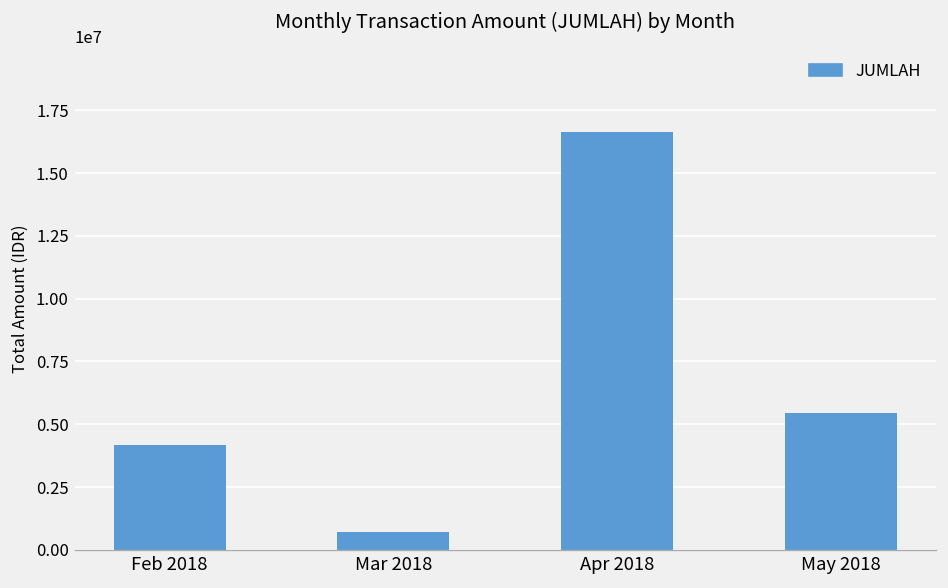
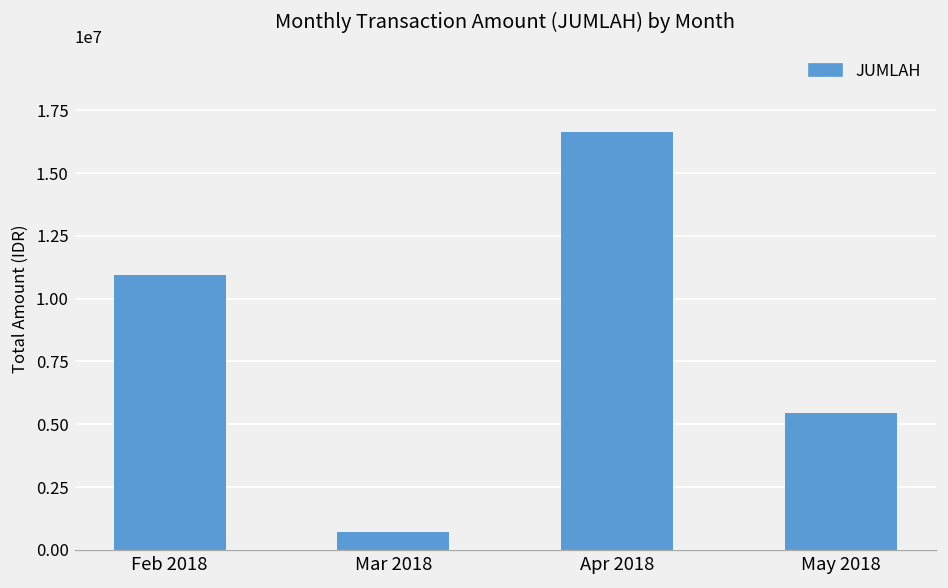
  {
-   "Feb 2018": 4200000,
+   "Feb 2018": 10900000,
    "Mar 2018": 700000,
    "Apr 2018": 16700000,
    "May 2018": 5500000
  }
